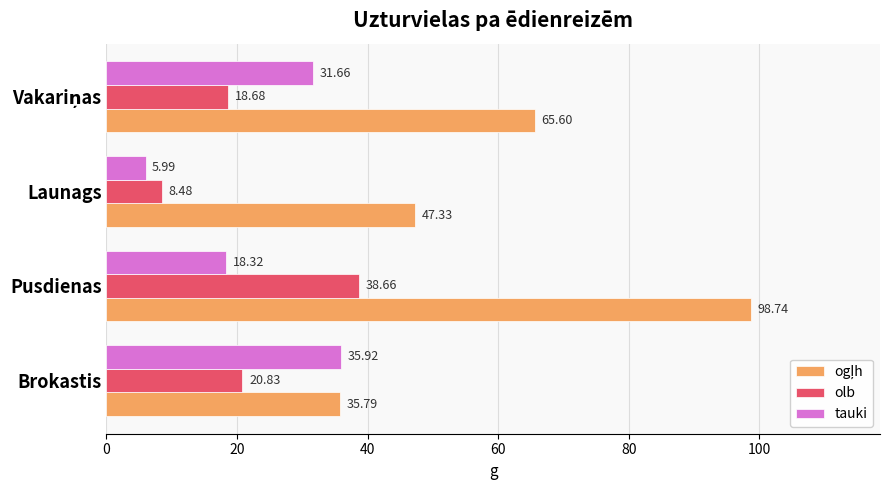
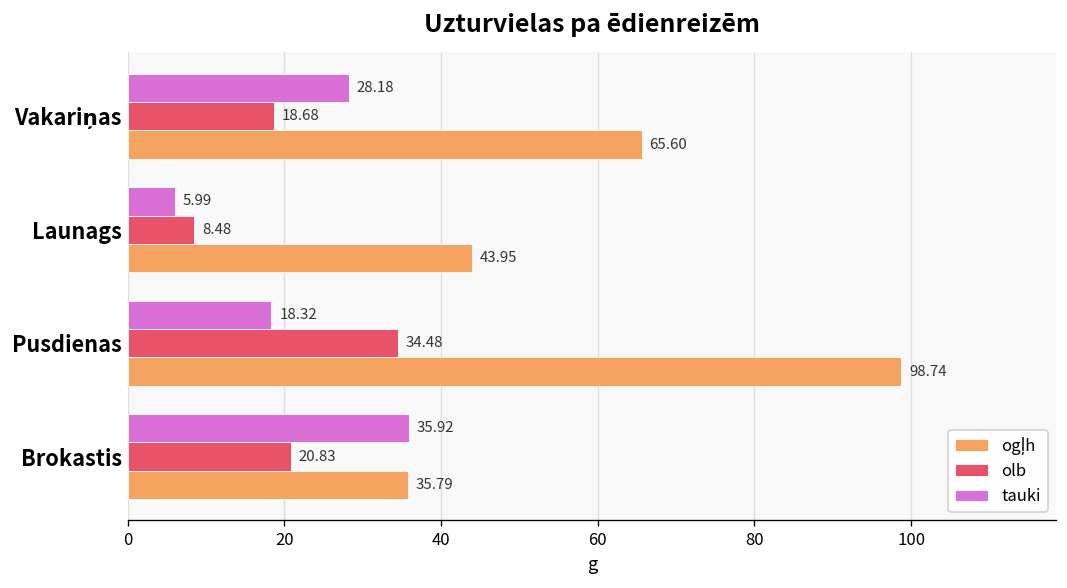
  {
    "ogļh": {
      "Vakariņas": 65.60,
-     "Launags": 47.33,
+     "Launags": 43.95,
      "Pusdienas": 98.74,
      "Brokastis": 35.79
    },
    "olb": {
      "Vakariņas": 18.68,
      "Launags": 8.48,
-     "Pusdienas": 38.66,
+     "Pusdienas": 34.48,
      "Brokastis": 20.83
    },
    "tauki": {
-     "Vakariņas": 31.66,
+     "Vakariņas": 28.18,
      "Launags": 5.99,
      "Pusdienas": 18.32,
      "Brokastis": 35.92
    }
  }
